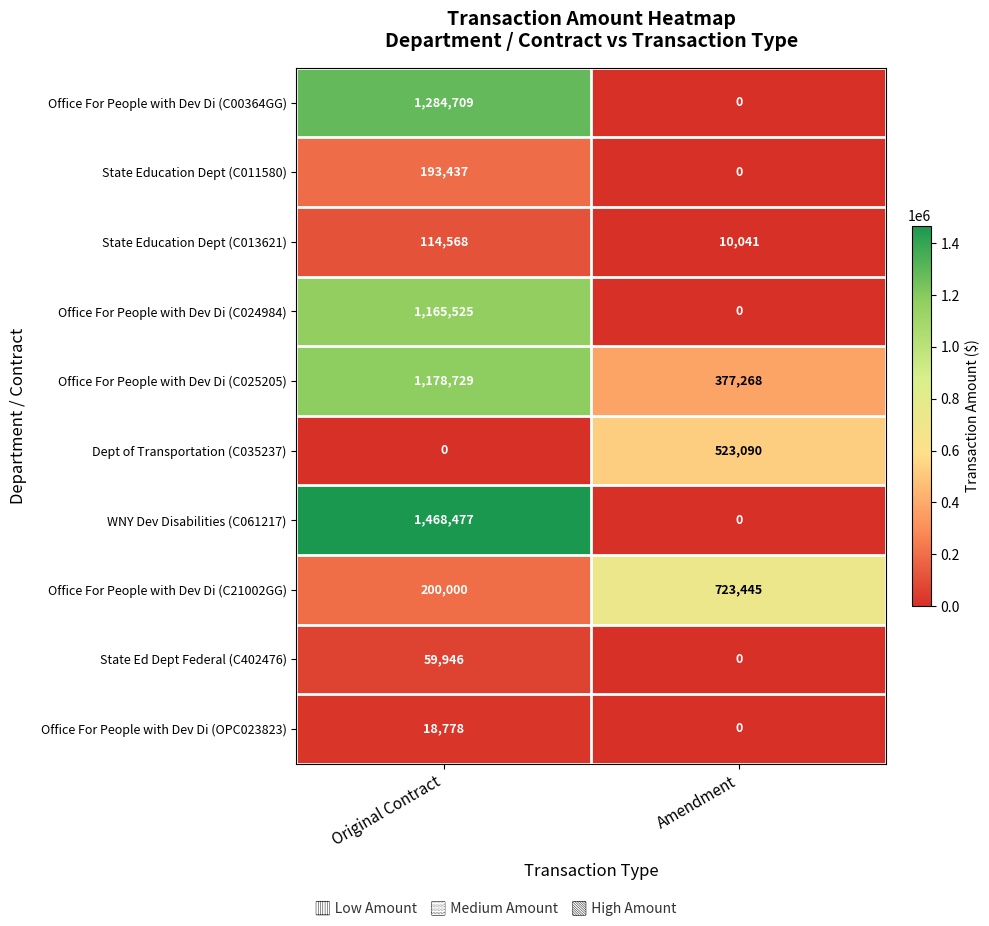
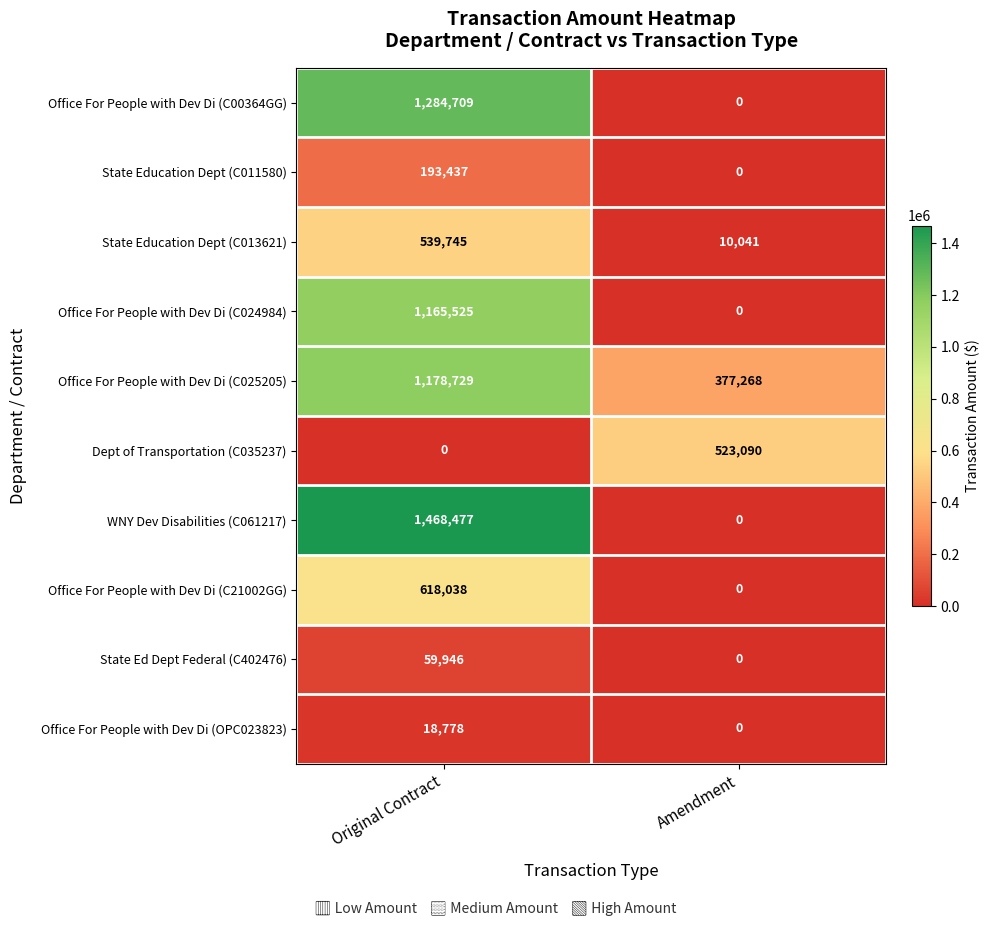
  {
    "Office For People with Dev Di (C00364GG)": {
      "Original Contract": "1,284,709",
      "Amendment": "0"
    },
    "State Education Dept (C011580)": {
      "Original Contract": "193,437",
      "Amendment": "0"
    },
    "State Education Dept (C013621)": {
-     "Original Contract": "114,568",
+     "Original Contract": "539,745",
      "Amendment": "10,041"
    },
    "Office For People with Dev Di (C024984)": {
      "Original Contract": "1,165,525",
      "Amendment": "0"
    },
    "Office For People with Dev Di (C025205)": {
      "Original Contract": "1,178,729",
      "Amendment": "377,268"
    },
    "Dept of Transportation (C035237)": {
      "Original Contract": "0",
      "Amendment": "523,090"
    },
    "WNY Dev Disabilities (C061217)": {
      "Original Contract": "1,468,477",
      "Amendment": "0"
    },
    "Office For People with Dev Di (C21002GG)": {
-     "Original Contract": "200,000",
-     "Amendment": "723,445"
+     "Original Contract": "618,038",
+     "Amendment": "0"
    },
    "State Ed Dept Federal (C402476)": {
      "Original Contract": "59,946",
      "Amendment": "0"
    },
    "Office For People with Dev Di (OPC023823)": {
      "Original Contract": "18,778",
      "Amendment": "0"
    }
  }
